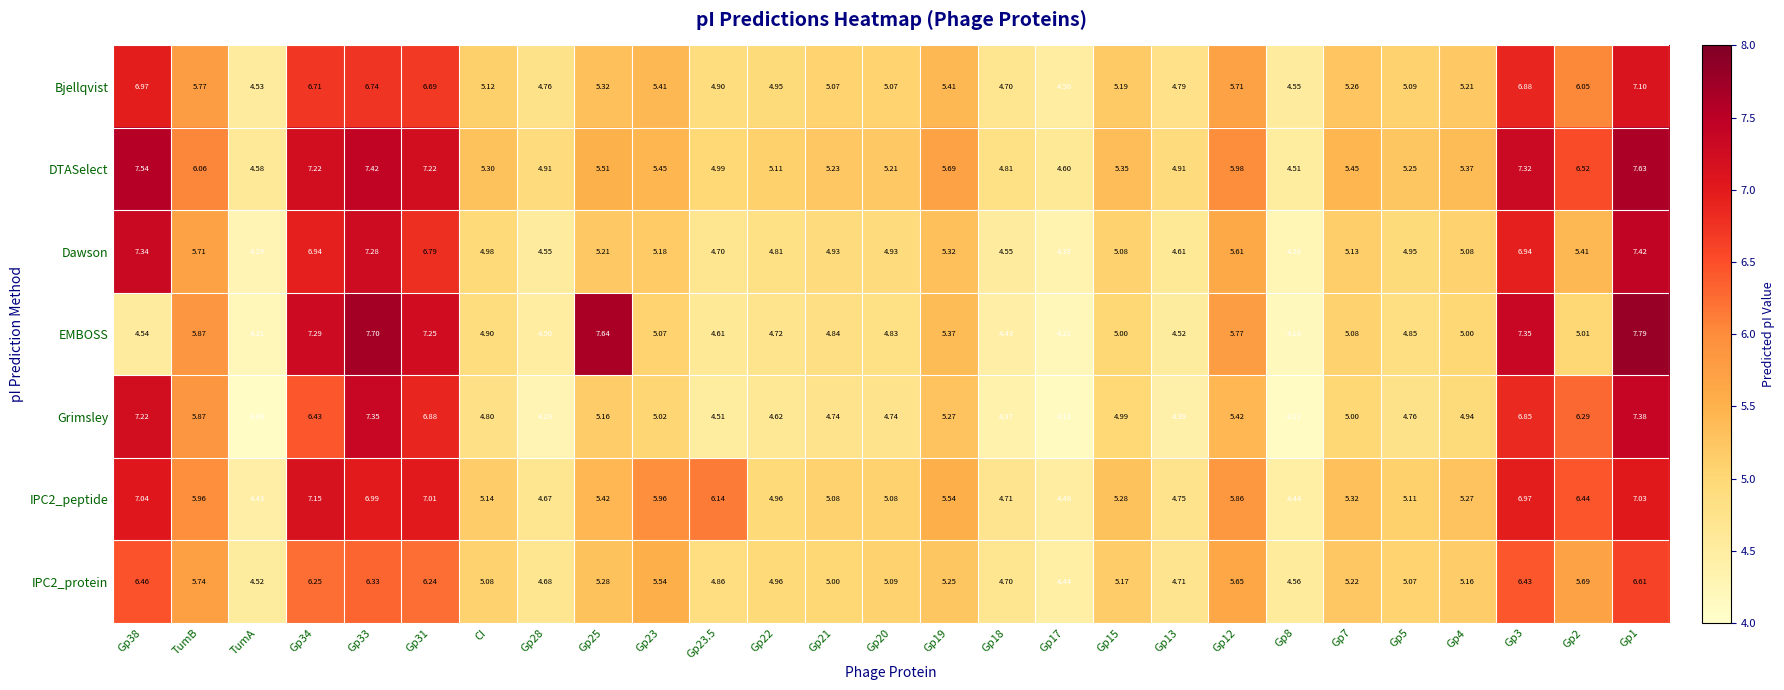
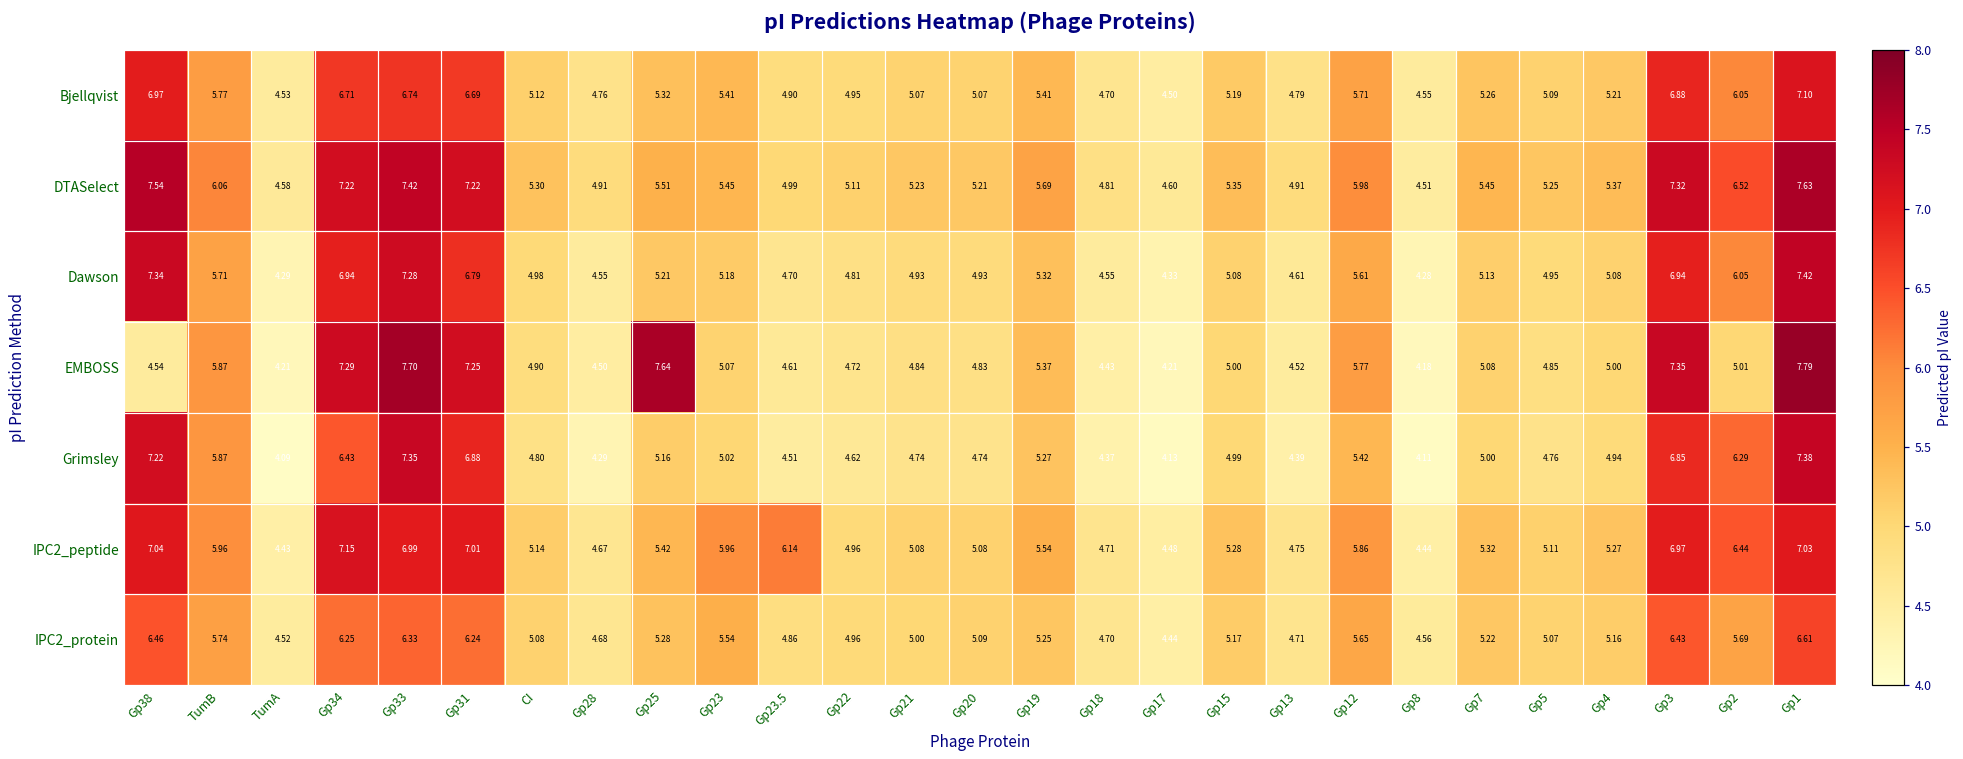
  {
    "Bjellqvist": {
      "Gp38": 6.97,
      "TumB": 5.77,
      "TumA": 4.53,
      "Gp34": 6.71,
      "Gp33": 6.74,
      "Gp31": 6.69,
      "CI": 5.12,
      "Gp28": 4.76,
      "Gp25": 5.32,
      "Gp23": 5.41,
      "Gp23.5": 4.90,
      "Gp22": 4.95,
      "Gp21": 5.07,
      "Gp20": 5.07,
      "Gp19": 5.41,
      "Gp18": 4.70,
      "Gp17": 4.50,
      "Gp15": 5.19,
      "Gp13": 4.79,
      "Gp12": 5.71,
      "Gp8": 4.55,
      "Gp7": 5.26,
      "Gp5": 5.09,
      "Gp4": 5.21,
      "Gp3": 6.88,
      "Gp2": 6.05,
      "Gp1": 7.10
    },
    "DTASelect": {
      "Gp38": 7.54,
      "TumB": 6.06,
      "TumA": 4.58,
      "Gp34": 7.22,
      "Gp33": 7.42,
      "Gp31": 7.22,
      "CI": 5.30,
      "Gp28": 4.91,
      "Gp25": 5.51,
      "Gp23": 5.45,
      "Gp23.5": 4.99,
      "Gp22": 5.11,
      "Gp21": 5.23,
      "Gp20": 5.21,
      "Gp19": 5.69,
      "Gp18": 4.81,
      "Gp17": 4.60,
      "Gp15": 5.35,
      "Gp13": 4.91,
      "Gp12": 5.98,
      "Gp8": 4.51,
      "Gp7": 5.45,
      "Gp5": 5.25,
      "Gp4": 5.37,
      "Gp3": 7.32,
      "Gp2": 6.52,
      "Gp1": 7.63
    },
    "Dawson": {
      "Gp38": 7.34,
      "TumB": 5.71,
      "TumA": 4.29,
      "Gp34": 6.94,
      "Gp33": 7.28,
      "Gp31": 6.79,
      "CI": 4.98,
      "Gp28": 4.55,
      "Gp25": 5.21,
      "Gp23": 5.18,
      "Gp23.5": 4.70,
      "Gp22": 4.81,
      "Gp21": 4.93,
      "Gp20": 4.93,
      "Gp19": 5.32,
      "Gp18": 4.55,
      "Gp17": 4.33,
      "Gp15": 5.08,
      "Gp13": 4.61,
      "Gp12": 5.61,
      "Gp8": 4.28,
      "Gp7": 5.13,
      "Gp5": 4.95,
      "Gp4": 5.08,
      "Gp3": 6.94,
-     "Gp2": 5.41,
+     "Gp2": 6.05,
      "Gp1": 7.42
    },
    "EMBOSS": {
      "Gp38": 4.54,
      "TumB": 5.87,
      "TumA": 4.21,
      "Gp34": 7.29,
      "Gp33": 7.70,
      "Gp31": 7.25,
      "CI": 4.90,
      "Gp28": 4.50,
      "Gp25": 7.64,
      "Gp23": 5.07,
      "Gp23.5": 4.61,
      "Gp22": 4.72,
      "Gp21": 4.84,
      "Gp20": 4.83,
      "Gp19": 5.37,
      "Gp18": 4.43,
      "Gp17": 4.21,
      "Gp15": 5.00,
      "Gp13": 4.52,
      "Gp12": 5.77,
      "Gp8": 4.18,
      "Gp7": 5.08,
      "Gp5": 4.85,
      "Gp4": 5.00,
      "Gp3": 7.35,
      "Gp2": 5.01,
      "Gp1": 7.79
    },
    "Grimsley": {
      "Gp38": 7.22,
      "TumB": 5.87,
      "TumA": 4.09,
      "Gp34": 6.43,
      "Gp33": 7.35,
      "Gp31": 6.88,
      "CI": 4.80,
      "Gp28": 4.29,
      "Gp25": 5.16,
      "Gp23": 5.02,
      "Gp23.5": 4.51,
      "Gp22": 4.62,
      "Gp21": 4.74,
      "Gp20": 4.74,
      "Gp19": 5.27,
      "Gp18": 4.37,
      "Gp17": 4.13,
      "Gp15": 4.99,
      "Gp13": 4.39,
      "Gp12": 5.42,
      "Gp8": 4.11,
      "Gp7": 5.00,
      "Gp5": 4.76,
      "Gp4": 4.94,
      "Gp3": 6.85,
      "Gp2": 6.29,
      "Gp1": 7.38
    },
    "IPC2_peptide": {
      "Gp38": 7.04,
      "TumB": 5.96,
      "TumA": 4.43,
      "Gp34": 7.15,
      "Gp33": 6.99,
      "Gp31": 7.01,
      "CI": 5.14,
      "Gp28": 4.67,
      "Gp25": 5.42,
      "Gp23": 5.96,
      "Gp23.5": 6.14,
      "Gp22": 4.96,
      "Gp21": 5.08,
      "Gp20": 5.08,
      "Gp19": 5.54,
      "Gp18": 4.71,
      "Gp17": 4.48,
      "Gp15": 5.28,
      "Gp13": 4.75,
      "Gp12": 5.86,
      "Gp8": 4.44,
      "Gp7": 5.32,
      "Gp5": 5.11,
      "Gp4": 5.27,
      "Gp3": 6.97,
      "Gp2": 6.44,
      "Gp1": 7.03
    },
    "IPC2_protein": {
      "Gp38": 6.46,
      "TumB": 5.74,
      "TumA": 4.52,
      "Gp34": 6.25,
      "Gp33": 6.33,
      "Gp31": 6.24,
      "CI": 5.08,
      "Gp28": 4.68,
      "Gp25": 5.28,
      "Gp23": 5.54,
      "Gp23.5": 4.86,
      "Gp22": 4.96,
      "Gp21": 5.00,
      "Gp20": 5.09,
      "Gp19": 5.25,
      "Gp18": 4.70,
      "Gp17": 4.44,
      "Gp15": 5.17,
      "Gp13": 4.71,
      "Gp12": 5.65,
      "Gp8": 4.56,
      "Gp7": 5.22,
      "Gp5": 5.07,
      "Gp4": 5.16,
      "Gp3": 6.43,
      "Gp2": 5.69,
      "Gp1": 6.61
    }
  }
